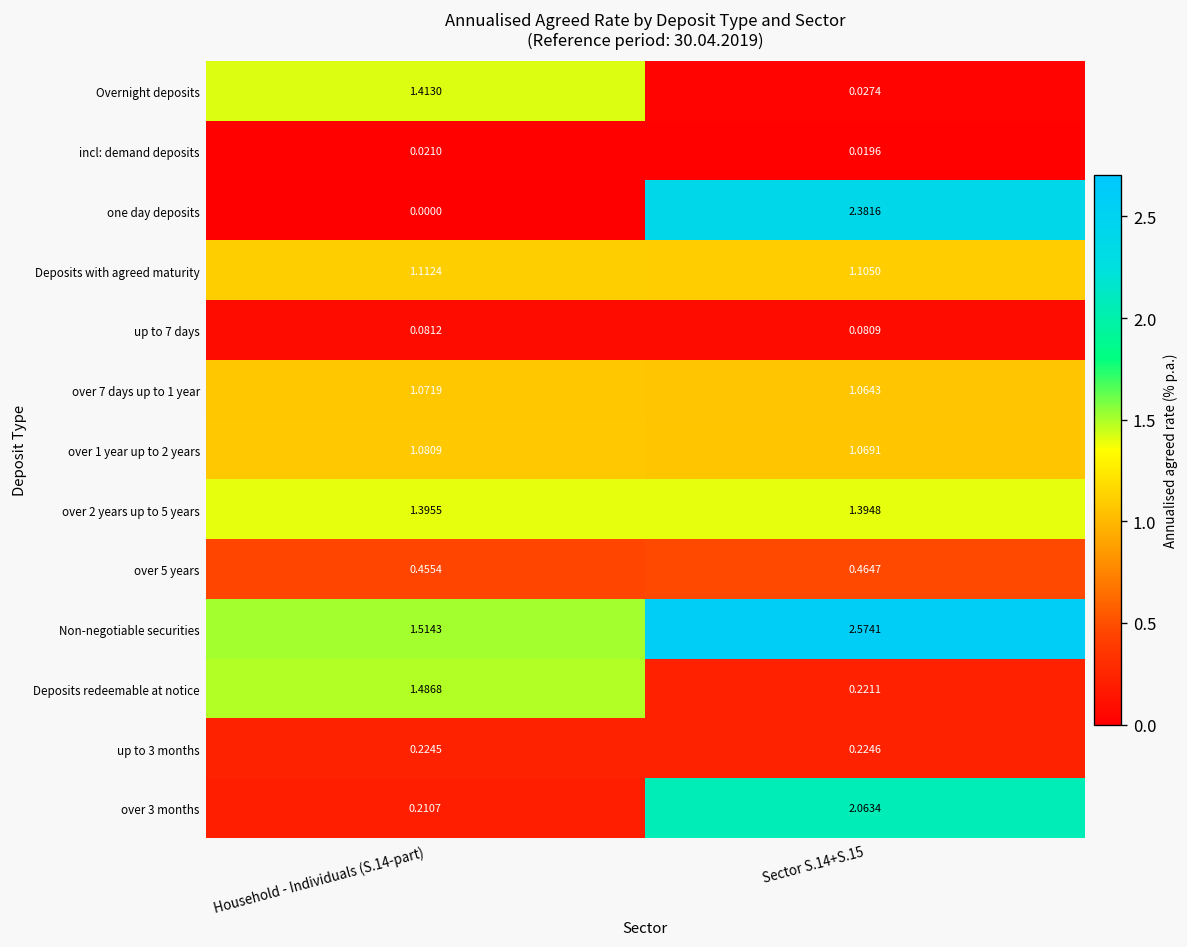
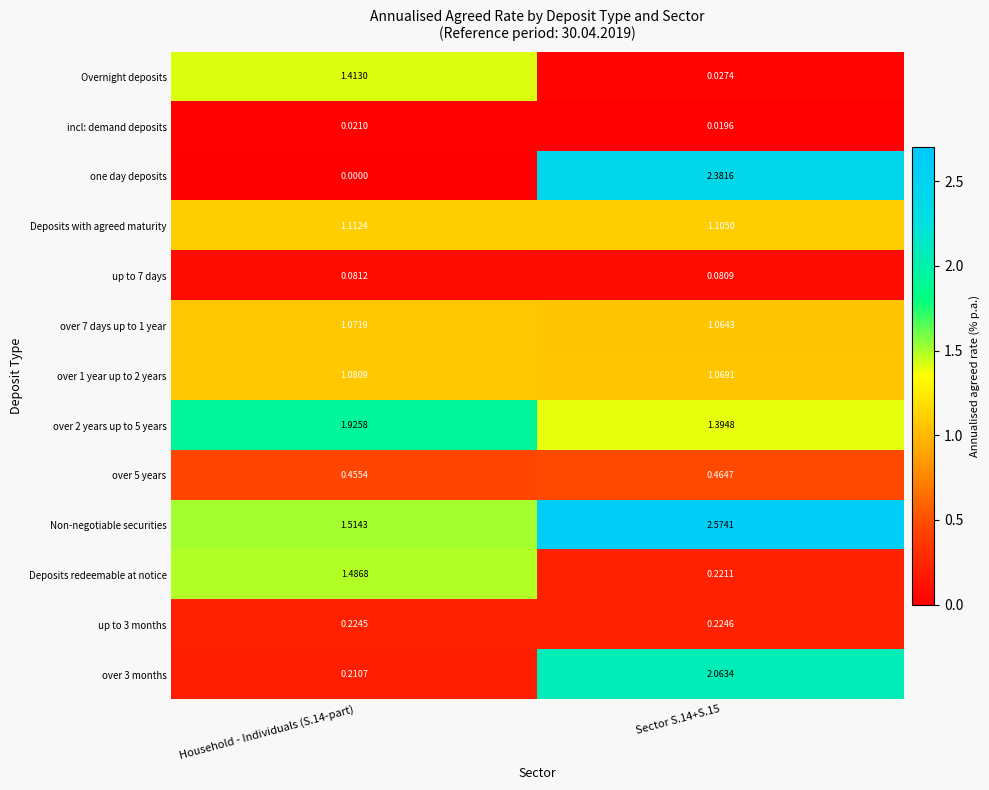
  {
    "Overnight deposits": {
      "Household - Individuals (S.14-part)": 1.4130,
      "Sector S.14+S.15": 0.0274
    },
    "incl: demand deposits": {
      "Household - Individuals (S.14-part)": 0.0210,
      "Sector S.14+S.15": 0.0196
    },
    "one day deposits": {
      "Household - Individuals (S.14-part)": 0.0000,
      "Sector S.14+S.15": 2.3816
    },
    "Deposits with agreed maturity": {
      "Household - Individuals (S.14-part)": 1.1124,
      "Sector S.14+S.15": 1.1050
    },
    "up to 7 days": {
      "Household - Individuals (S.14-part)": 0.0812,
      "Sector S.14+S.15": 0.0809
    },
    "over 7 days up to 1 year": {
      "Household - Individuals (S.14-part)": 1.0719,
      "Sector S.14+S.15": 1.0643
    },
    "over 1 year up to 2 years": {
      "Household - Individuals (S.14-part)": 1.0809,
      "Sector S.14+S.15": 1.0691
    },
    "over 2 years up to 5 years": {
-     "Household - Individuals (S.14-part)": 1.3955,
+     "Household - Individuals (S.14-part)": 1.9258,
      "Sector S.14+S.15": 1.3948
    },
    "over 5 years": {
      "Household - Individuals (S.14-part)": 0.4554,
      "Sector S.14+S.15": 0.4647
    },
    "Non-negotiable securities": {
      "Household - Individuals (S.14-part)": 1.5143,
      "Sector S.14+S.15": 2.5741
    },
    "Deposits redeemable at notice": {
      "Household - Individuals (S.14-part)": 1.4868,
      "Sector S.14+S.15": 0.2211
    },
    "up to 3 months": {
      "Household - Individuals (S.14-part)": 0.2245,
      "Sector S.14+S.15": 0.2246
    },
    "over 3 months": {
      "Household - Individuals (S.14-part)": 0.2107,
      "Sector S.14+S.15": 2.0634
    }
  }
